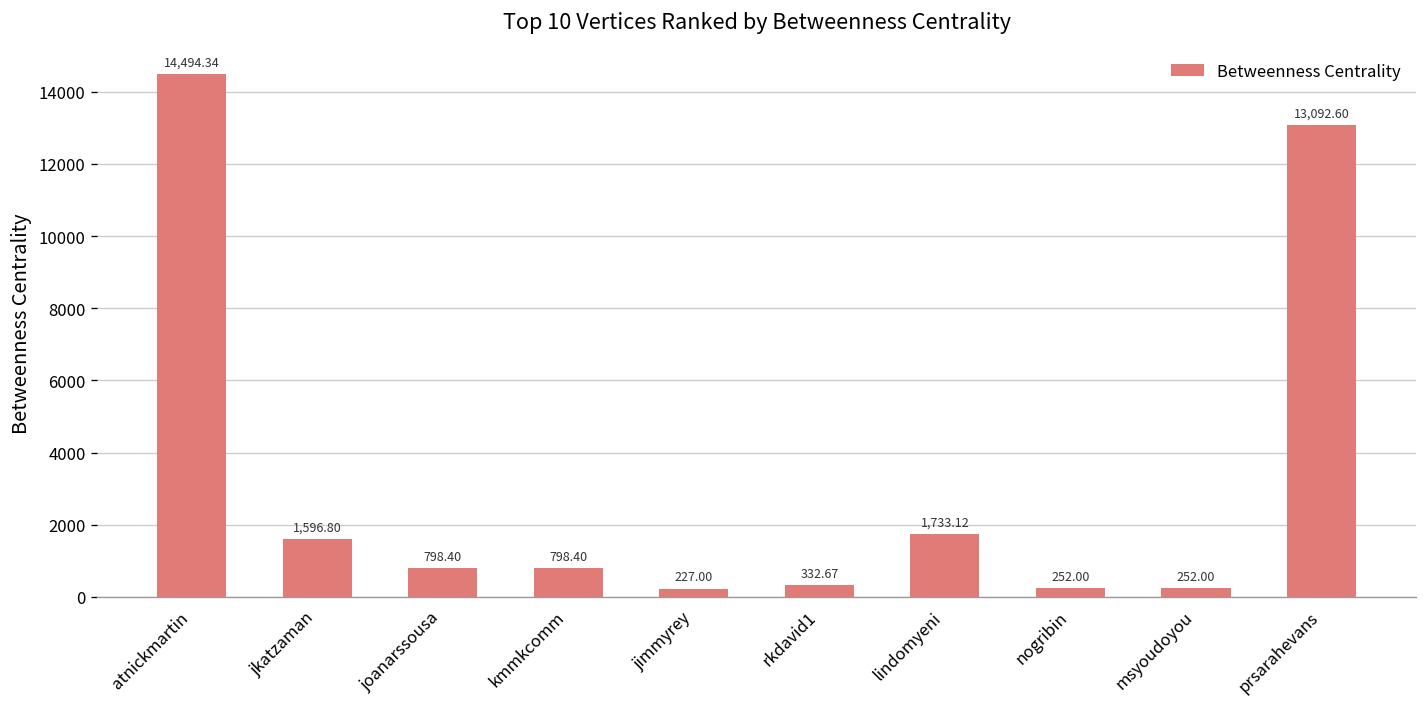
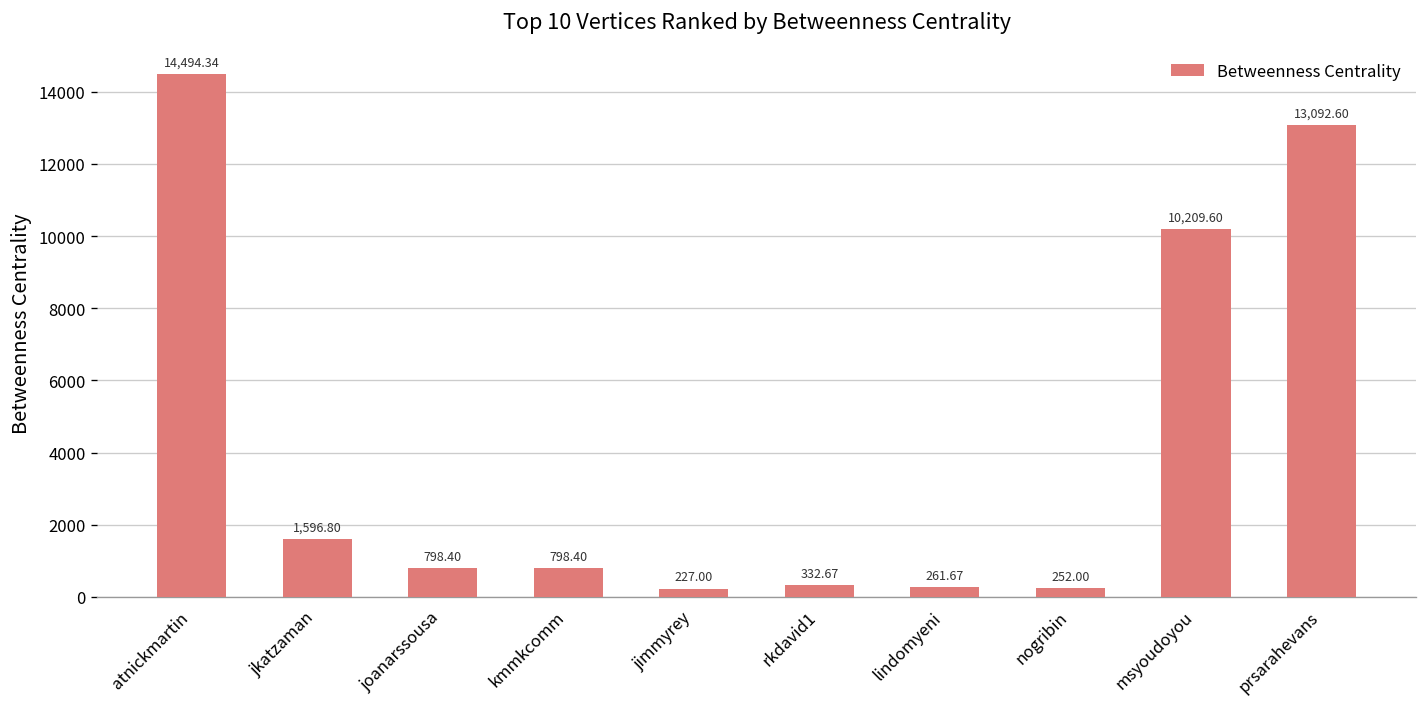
  {
    "atnickmartin": "14,494.34",
    "jkatzaman": "1,596.80",
    "joanarssousa": "798.40",
    "kmmkcomm": "798.40",
    "jimmyrey": "227.00",
    "rkdavid1": "332.67",
-   "lindomyeni": "1,733.12",
+   "lindomyeni": "261.67",
    "nogribin": "252.00",
-   "msyoudoyou": "252.00",
+   "msyoudoyou": "10,209.60",
    "prsarahevans": "13,092.60"
  }
